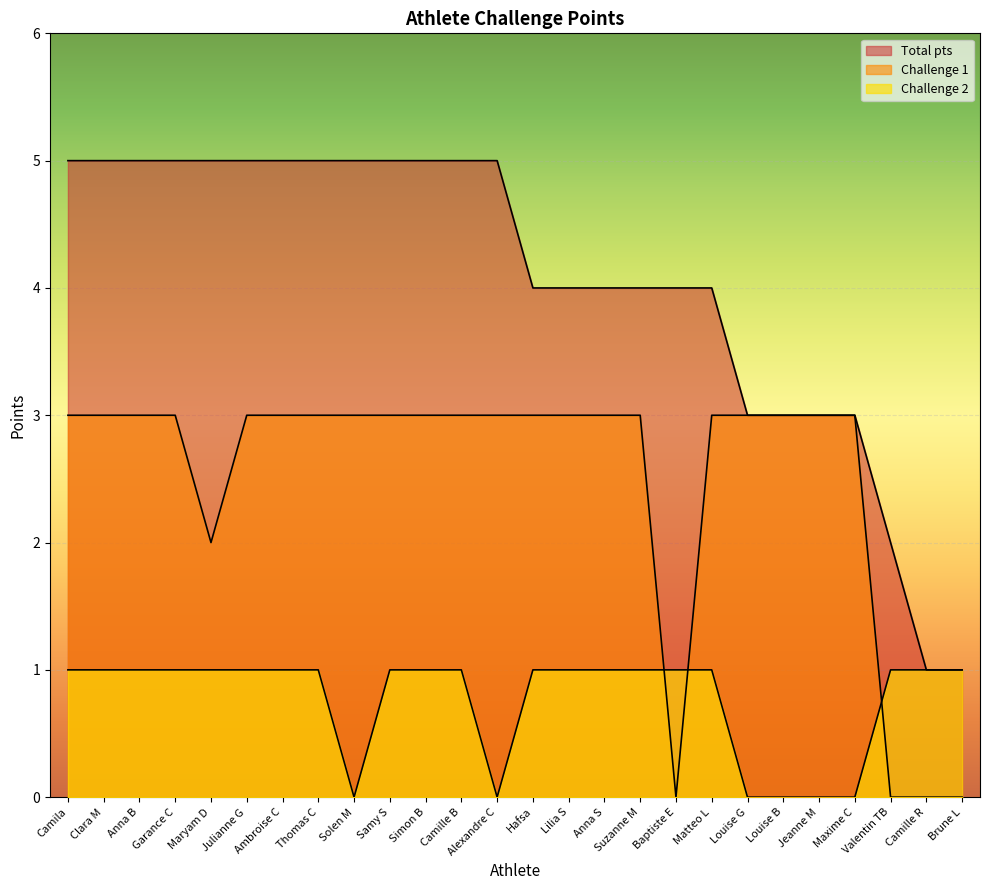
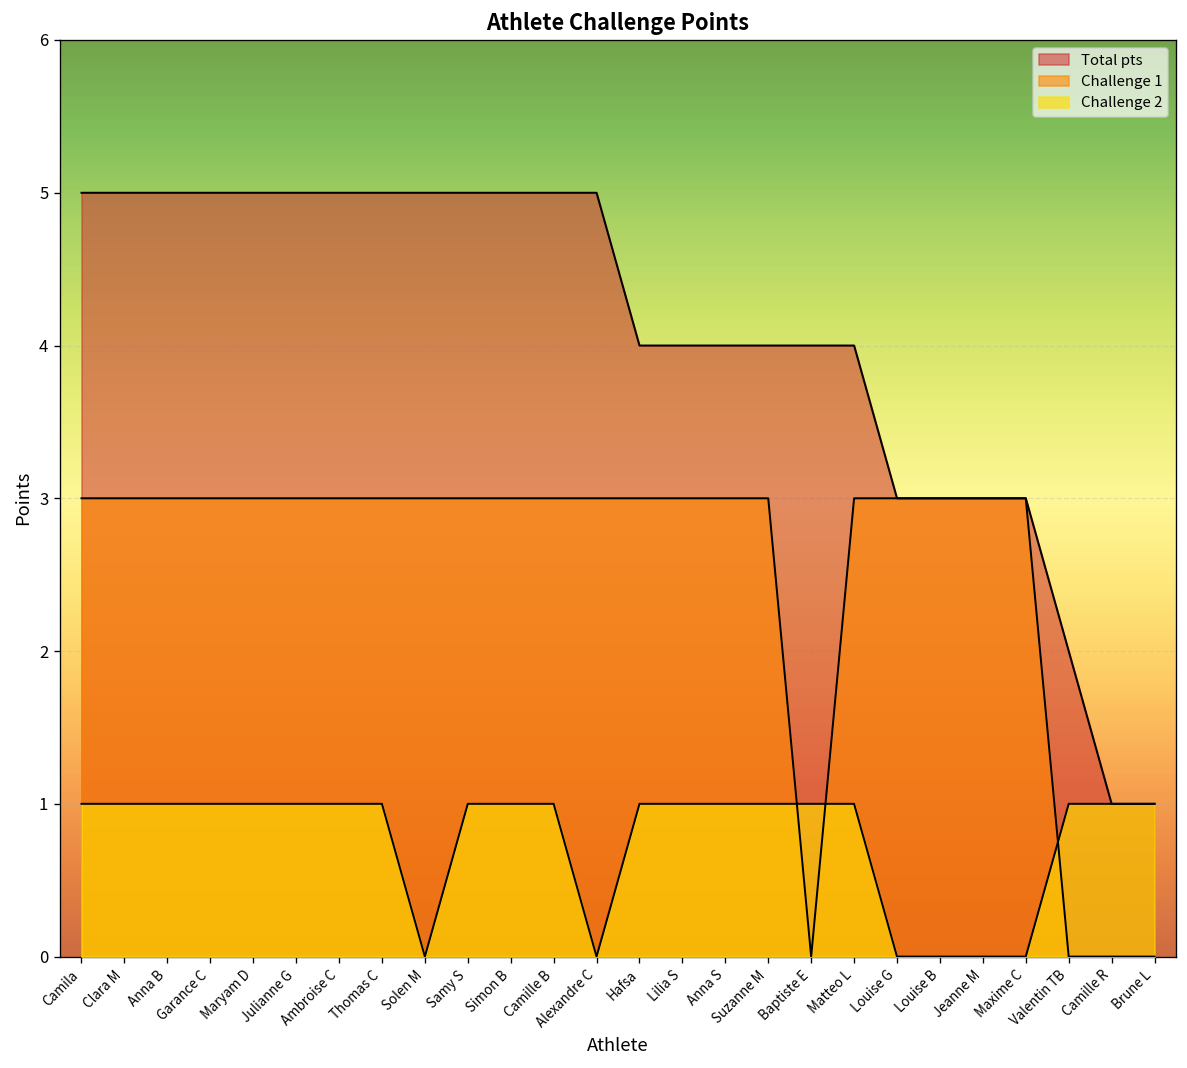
  {
    "Total pts": {
      "Camila": 5,
      "Clara M": 5,
      "Anna B": 5,
      "Garance C": 5,
      "Maryam D": 5,
      "Julianne G": 5,
      "Ambroise C": 5,
      "Thomas C": 5,
      "Solen M": 5,
      "Samy S": 5,
      "Simon B": 5,
      "Camille B": 5,
      "Alexandre C": 5,
      "Hafsa": 4,
      "Lilia S": 4,
      "Anna S": 4,
      "Suzanne M": 4,
      "Baptiste E": 4,
      "Matteo L": 4,
      "Valentin TB": 2
    },
    "Challenge 1": {
      "Camila": 3,
      "Clara M": 3,
      "Anna B": 3,
      "Garance C": 3,
-     "Maryam D": 2,
+     "Maryam D": 3,
      "Julianne G": 3,
      "Ambroise C": 3,
      "Thomas C": 3,
      "Solen M": 3,
      "Samy S": 3,
      "Simon B": 3,
      "Camille B": 3,
      "Alexandre C": 3,
      "Hafsa": 3,
      "Lilia S": 3,
      "Anna S": 3,
      "Suzanne M": 3,
      "Baptiste E": 0,
      "Matteo L": 3,
      "Valentin TB": 0,
      "Camille R": 0,
      "Brune L": 0
    },
    "Challenge 2": {
      "Camila": 1,
      "Clara M": 1,
      "Anna B": 1,
      "Garance C": 1,
      "Maryam D": 1,
      "Julianne G": 1,
      "Ambroise C": 1,
      "Thomas C": 1,
      "Solen M": 0,
      "Samy S": 1,
      "Simon B": 1,
      "Camille B": 1,
      "Alexandre C": 0,
      "Hafsa": 1,
      "Lilia S": 1,
      "Anna S": 1,
      "Suzanne M": 1,
      "Baptiste E": 1,
      "Matteo L": 1,
      "Louise G": 0,
      "Louise B": 0,
      "Jeanne M": 0,
      "Maxime C": 0,
      "Valentin TB": 1
    }
  }
